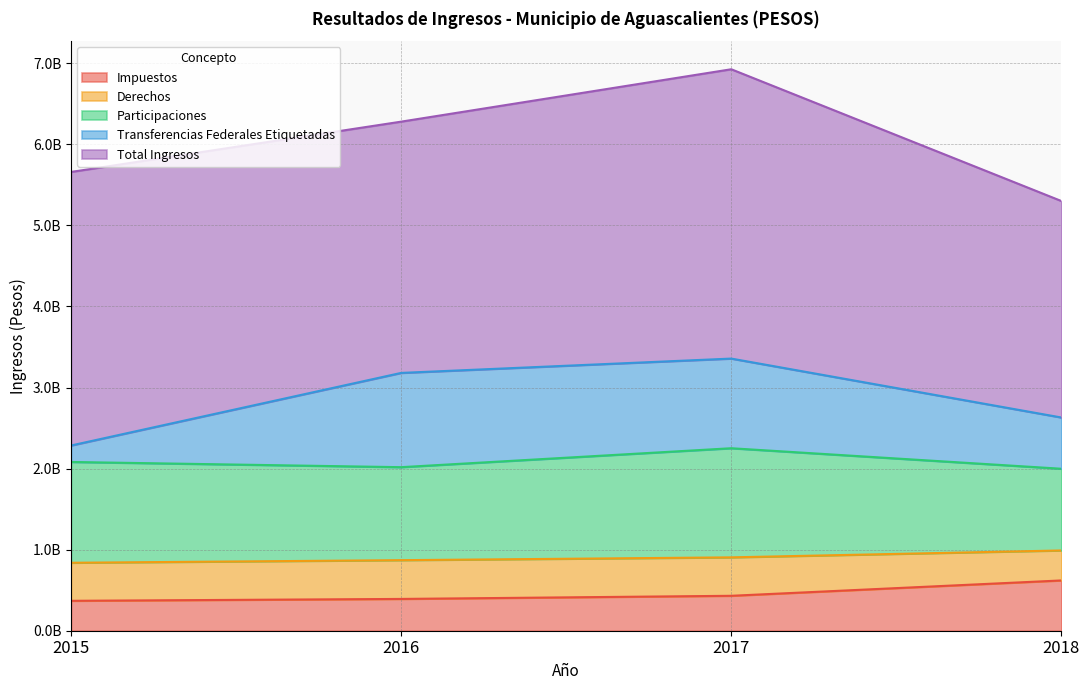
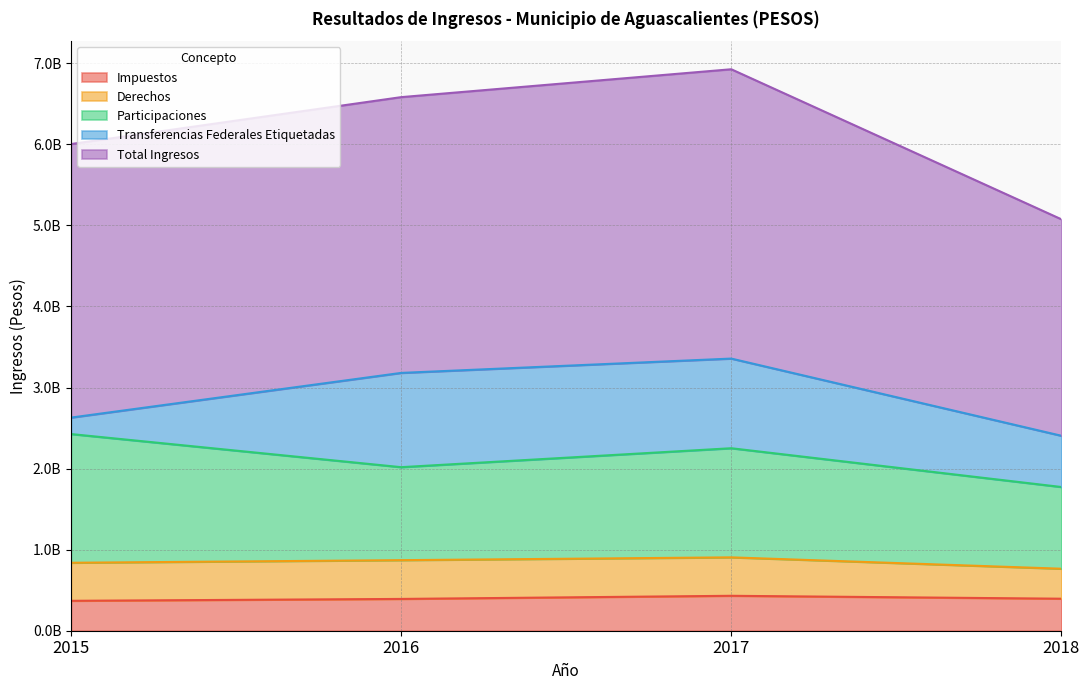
  {
    "Impuestos": {
      "2015": 400000000,
      "2016": 400000000,
      "2017": 400000000,
-     "2018": 600000000
+     "2018": 400000000
    },
    "Derechos": {
      "2015": 500000000,
      "2016": 500000000,
      "2017": 500000000,
      "2018": 400000000
    },
    "Participaciones": {
-     "2015": 1200000000,
+     "2015": 1600000000,
      "2016": 1100000000,
      "2017": 1300000000,
      "2018": 1000000000
    },
    "Transferencias Federales Etiquetadas": {
      "2015": 200000000,
      "2016": 1200000000,
      "2017": 1100000000,
      "2018": 600000000
    },
    "Total Ingresos": {
      "2015": 3400000000,
-     "2016": 3100000000,
+     "2016": 3400000000,
      "2017": 3600000000,
      "2018": 2700000000
    }
  }
